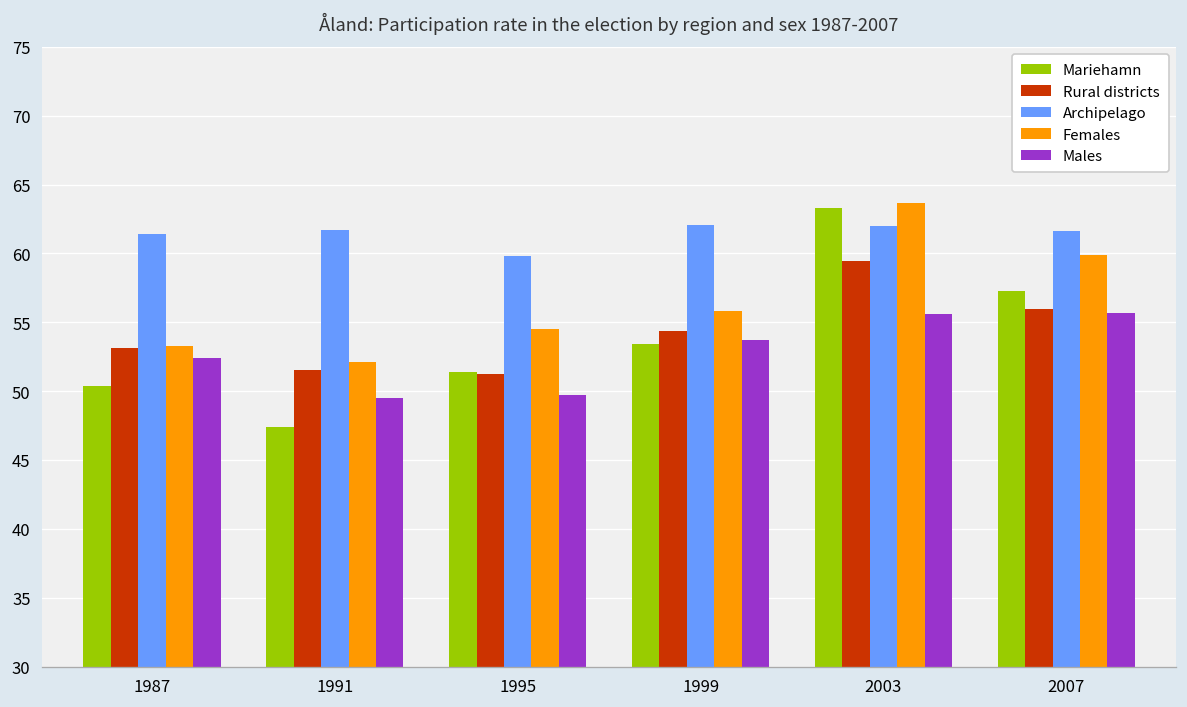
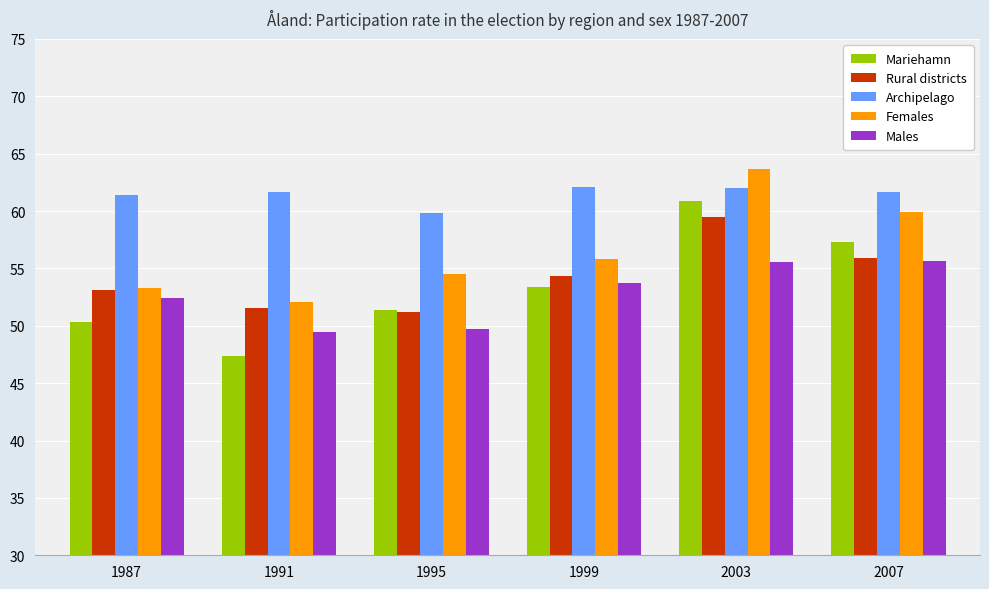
  {
    "Mariehamn": {
      "1987": 50.4,
      "1991": 47.4,
      "1995": 51.4,
      "1999": 53.4,
-     "2003": 63.3,
+     "2003": 60.9,
      "2007": 57.3
    },
    "Rural districts": {
      "1987": 53.1,
      "1991": 51.6,
      "1995": 51.2,
      "1999": 54.4,
      "2003": 59.5,
      "2007": 56.0
    },
    "Archipelago": {
      "1987": 61.4,
      "1991": 61.7,
      "1995": 59.8,
      "1999": 62.1,
      "2003": 62.0,
      "2007": 61.7
    },
    "Females": {
      "1987": 53.3,
      "1991": 52.1,
      "1995": 54.5,
      "1999": 55.8,
      "2003": 63.7,
      "2007": 59.9
    },
    "Males": {
      "1987": 52.4,
      "1991": 49.5,
      "1995": 49.7,
      "1999": 53.7,
      "2003": 55.6,
      "2007": 55.7
    }
  }
